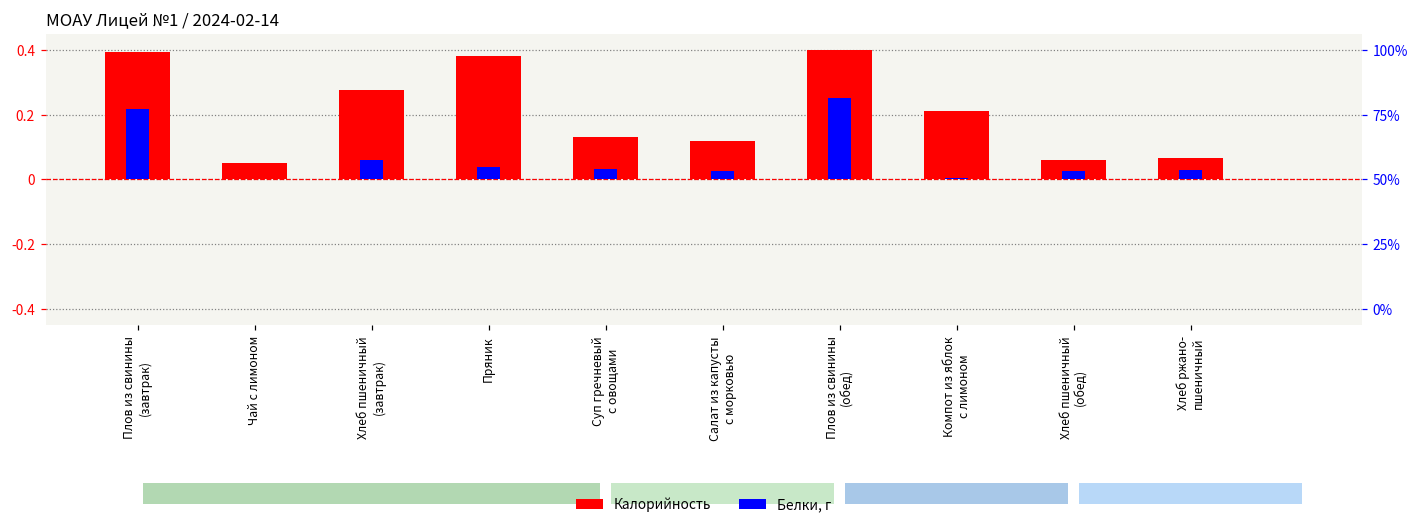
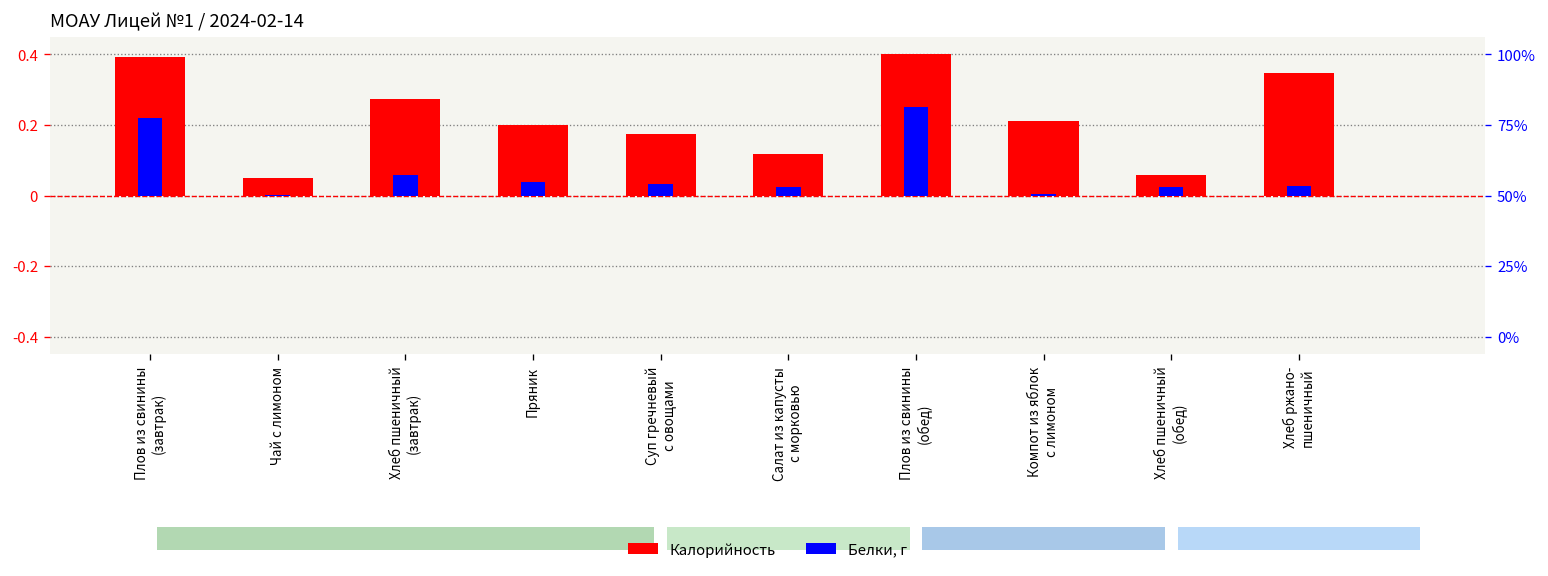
  {
    "Калорийность": {
      "Плов из свинины (завтрак)": 0.39,
      "Чай с лимоном": 0.05,
      "Хлеб пшеничный (завтрак)": 0.27,
-     "Пряник": 0.38,
-     "Суп гречневый с овощами": 0.13,
+     "Пряник": 0.20,
+     "Суп гречневый с овощами": 0.17,
      "Салат из капусты с морковью": 0.12,
      "Плов из свинины (обед)": 0.40,
      "Компот из яблок с лимоном": 0.21,
      "Хлеб пшеничный (обед)": 0.06,
-     "Хлеб ржано- пшеничный": 0.07
+     "Хлеб ржано- пшеничный": 0.35
    }
  }
